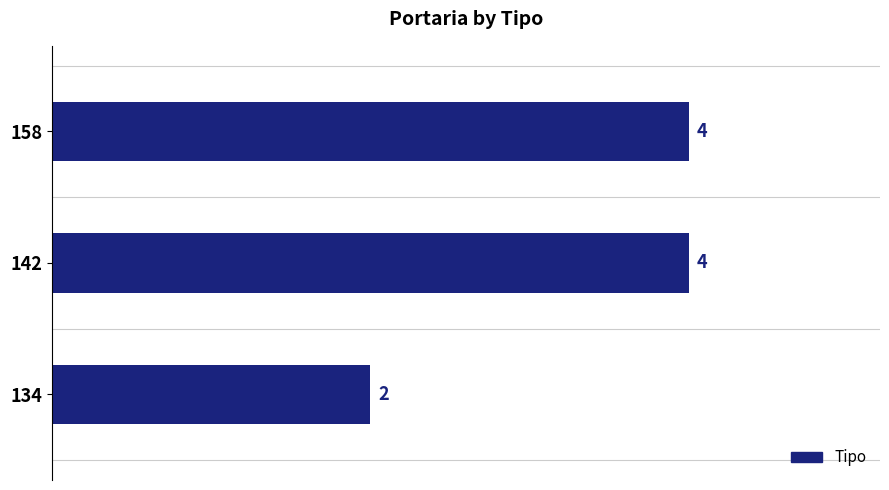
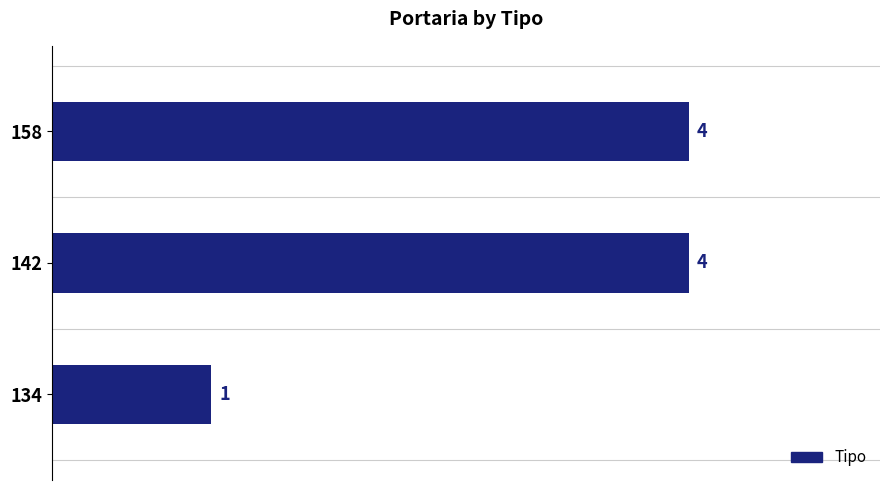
  {
    "158": 4,
    "142": 4,
-   "134": 2
+   "134": 1
  }
